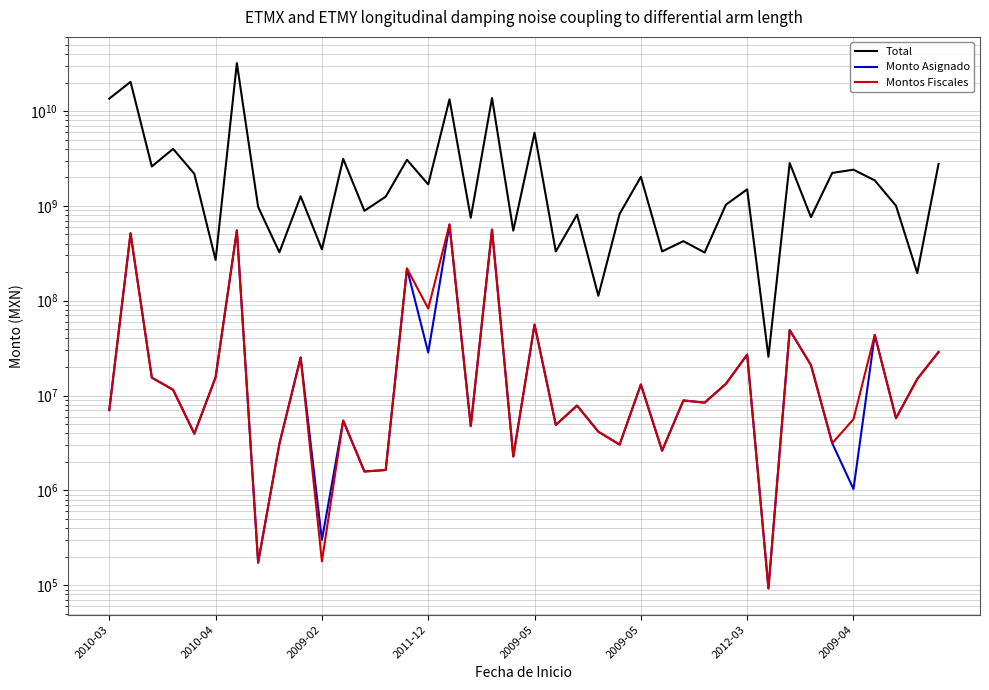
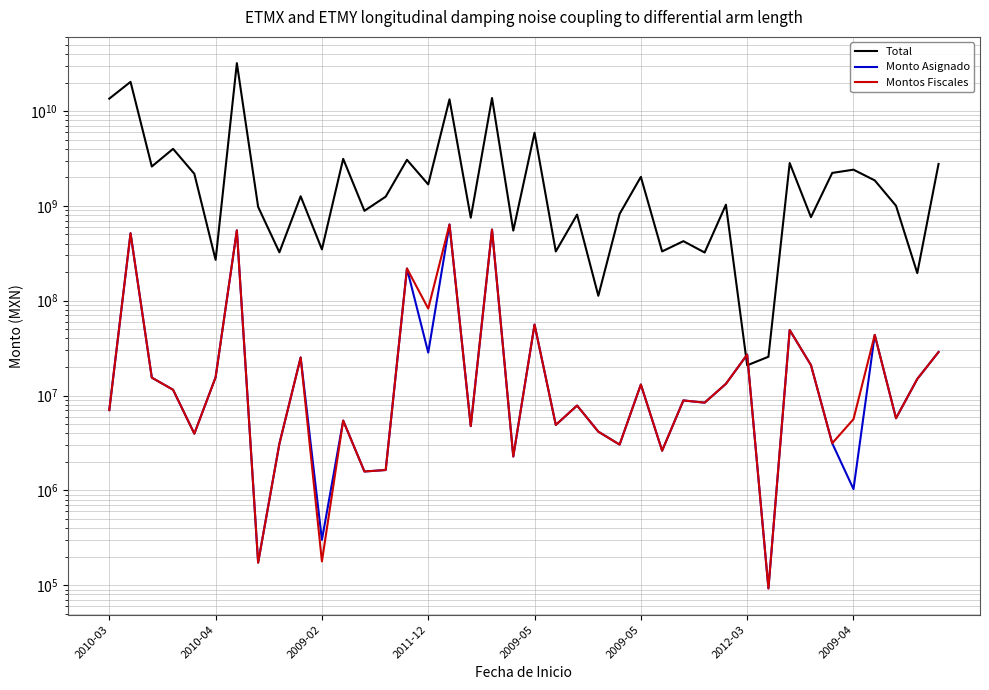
  {
    "Total": {
      "2009-02": 350000000,
      "2011-12": 1700000000,
-     "2012-03": 1500000000,
+     "2012-03": 21000000,
      "2009-04": 2400000000
    },
    "Monto Asignado": {
      "2009-02": 300000,
      "2011-12": 28000000,
      "2009-04": 1000000
    },
    "Montos Fiscales": {
      "2009-02": 180000,
      "2011-12": 80000000,
      "2009-04": 6000000
    }
  }
